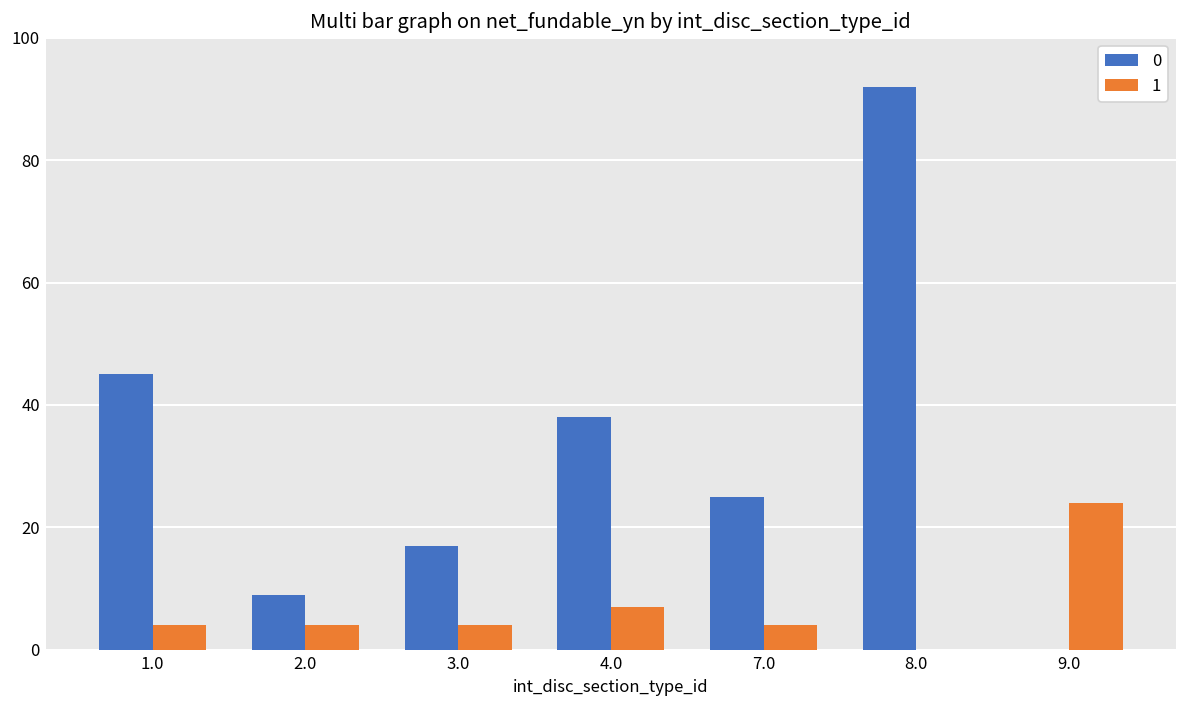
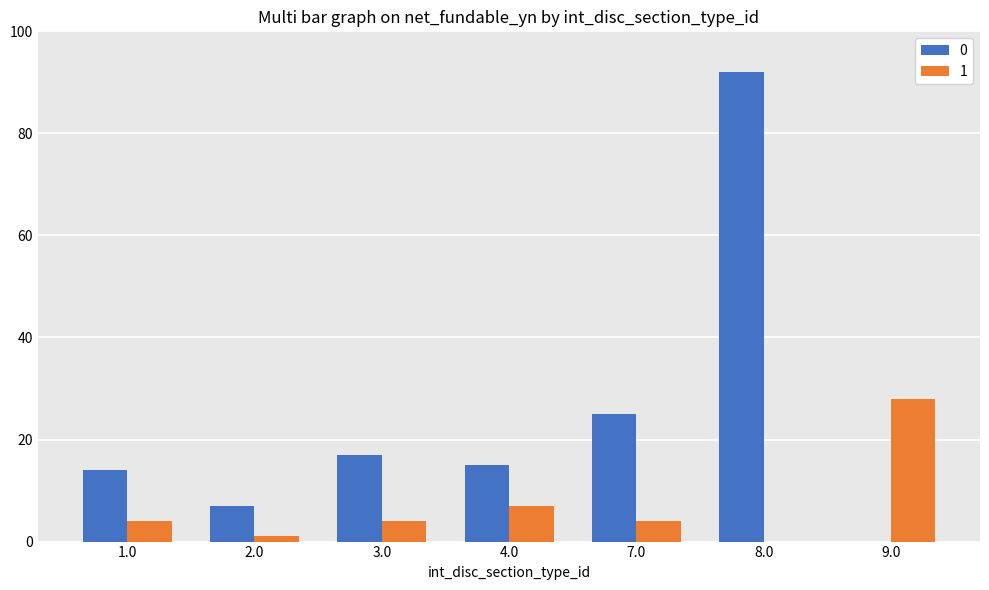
  {
    "0": {
-     "1.0": 45,
-     "2.0": 9,
+     "1.0": 14,
+     "2.0": 7,
      "3.0": 17,
-     "4.0": 38,
+     "4.0": 15,
      "7.0": 25,
      "8.0": 92,
      "9.0": 0
    },
    "1": {
      "1.0": 4,
-     "2.0": 4,
+     "2.0": 1,
      "3.0": 4,
      "4.0": 7,
      "7.0": 4,
      "8.0": 0,
-     "9.0": 24
+     "9.0": 28
    }
  }
